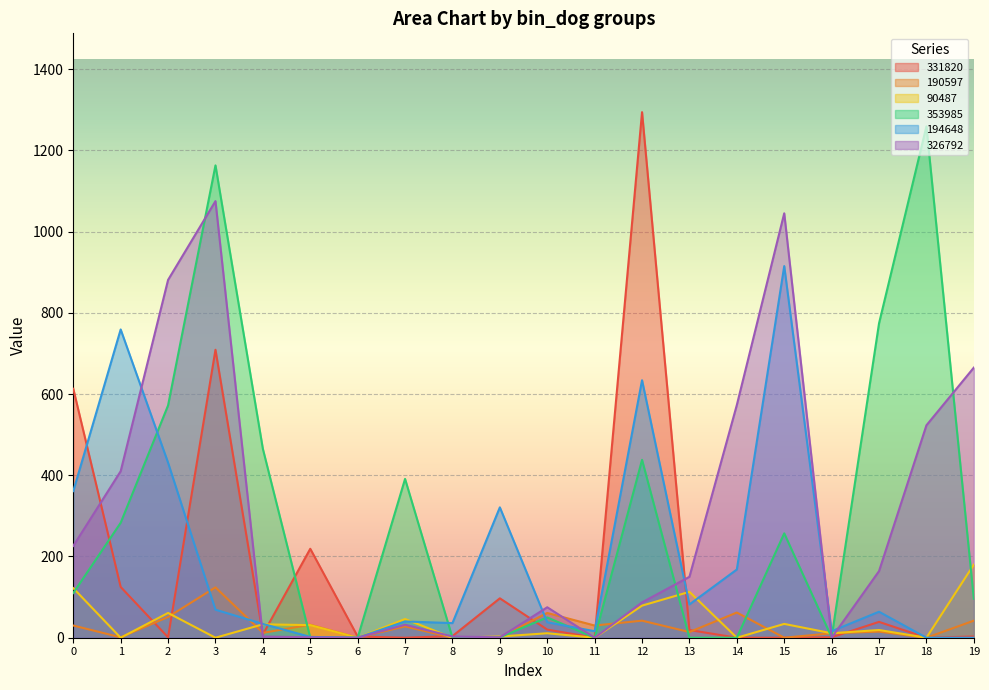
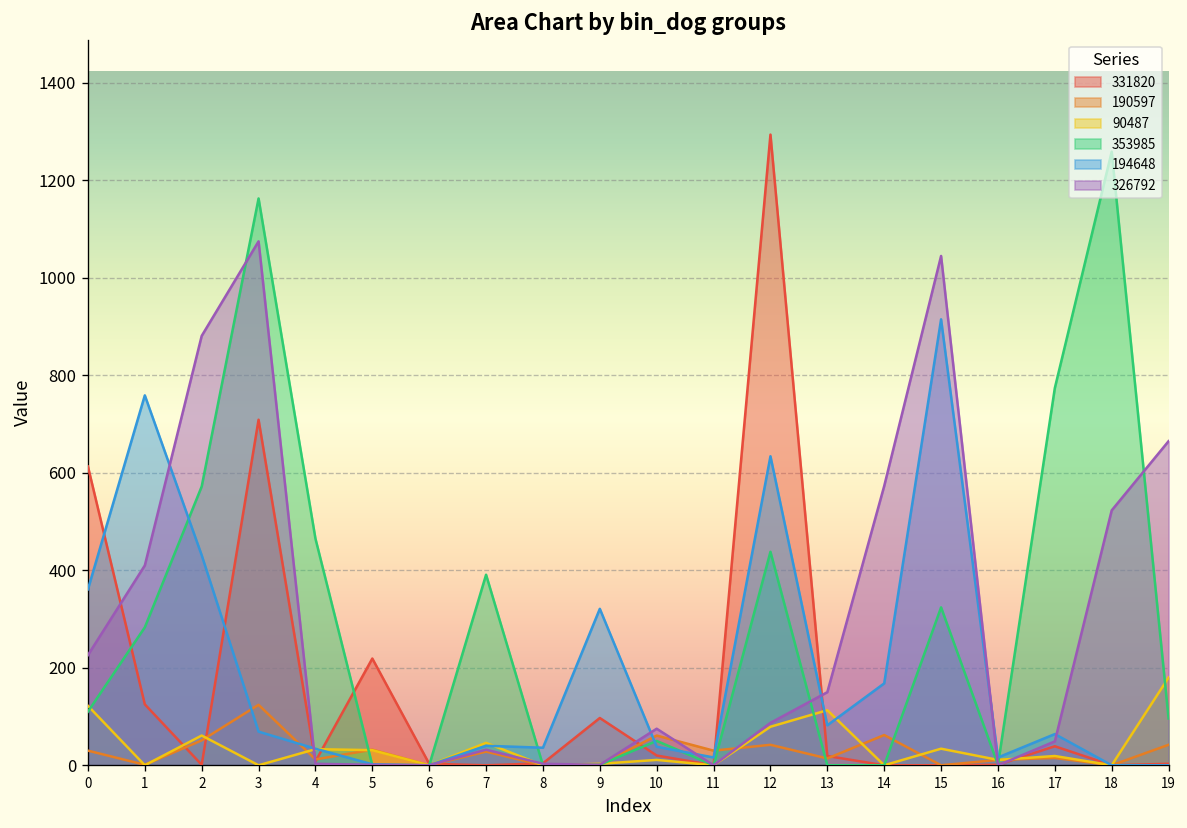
  {
    "353985": {
      "0": 110,
      "1": 280,
      "2": 570,
      "3": 1160,
      "4": 470,
      "7": 390,
      "10": 50,
      "12": 440,
      "13": 0,
-     "15": 260,
+     "15": 320,
      "17": 770,
      "19": 100
    },
    "194648": {
      "0": 360,
      "1": 760,
      "2": 430,
      "3": 70,
      "8": 40,
      "9": 320,
      "10": 40,
      "11": 20,
      "12": 630,
      "13": 80,
      "14": 170,
      "15": 920,
      "17": 60
    },
    "326792": {
      "0": 230,
      "1": 410,
      "2": 880,
      "3": 1080,
      "10": 80,
      "12": 90,
      "13": 150,
      "14": 570,
      "15": 1050,
-     "17": 160,
+     "17": 50,
      "18": 520,
      "19": 670
    }
  }
